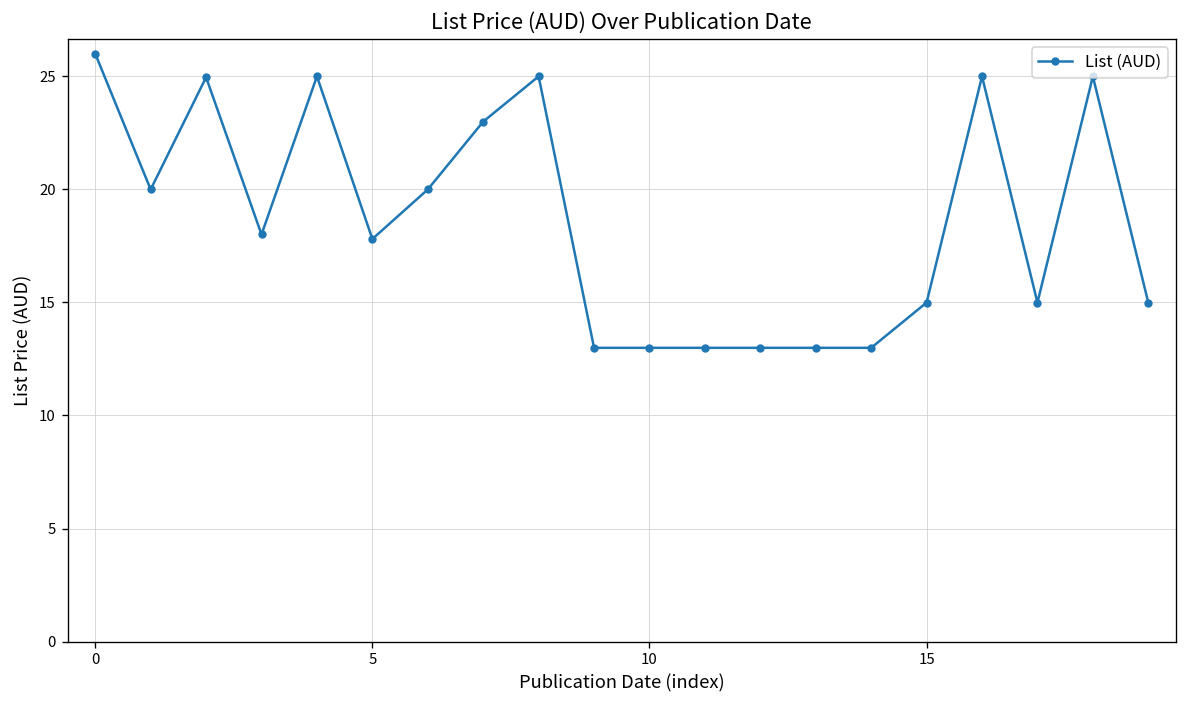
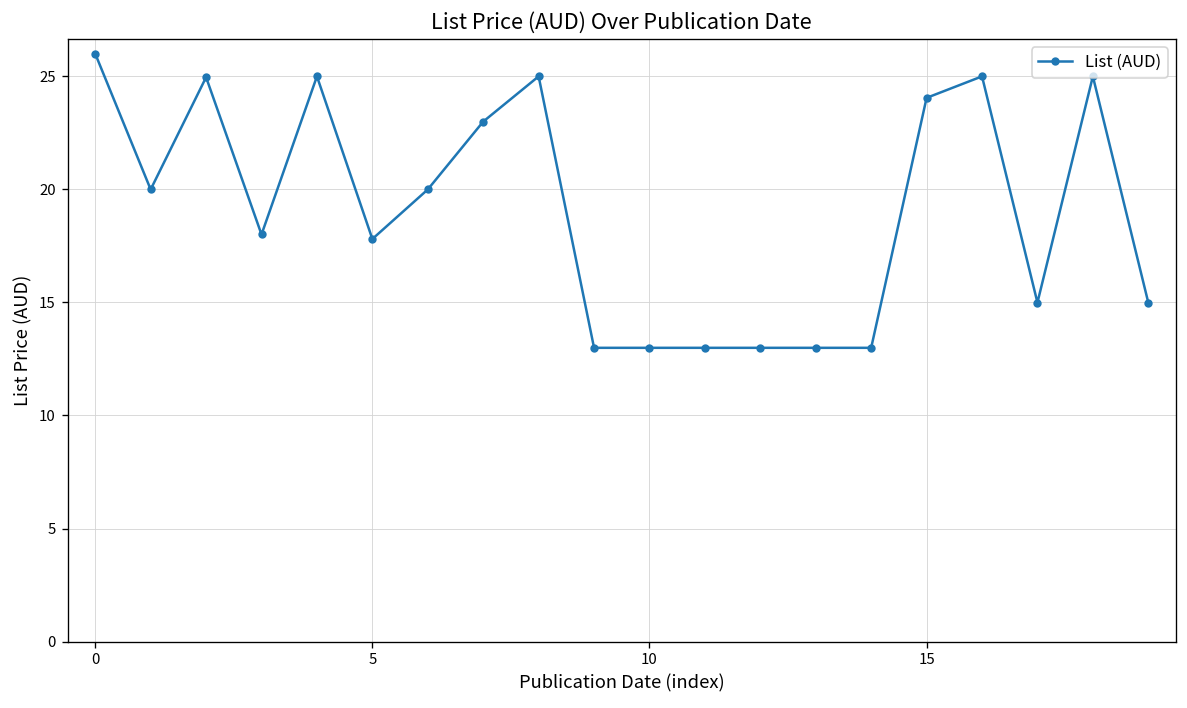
  {
    "0": 26.0,
    "5": 17.8,
    "10": 13.0,
-   "15": 15.0
+   "15": 24.0
  }
